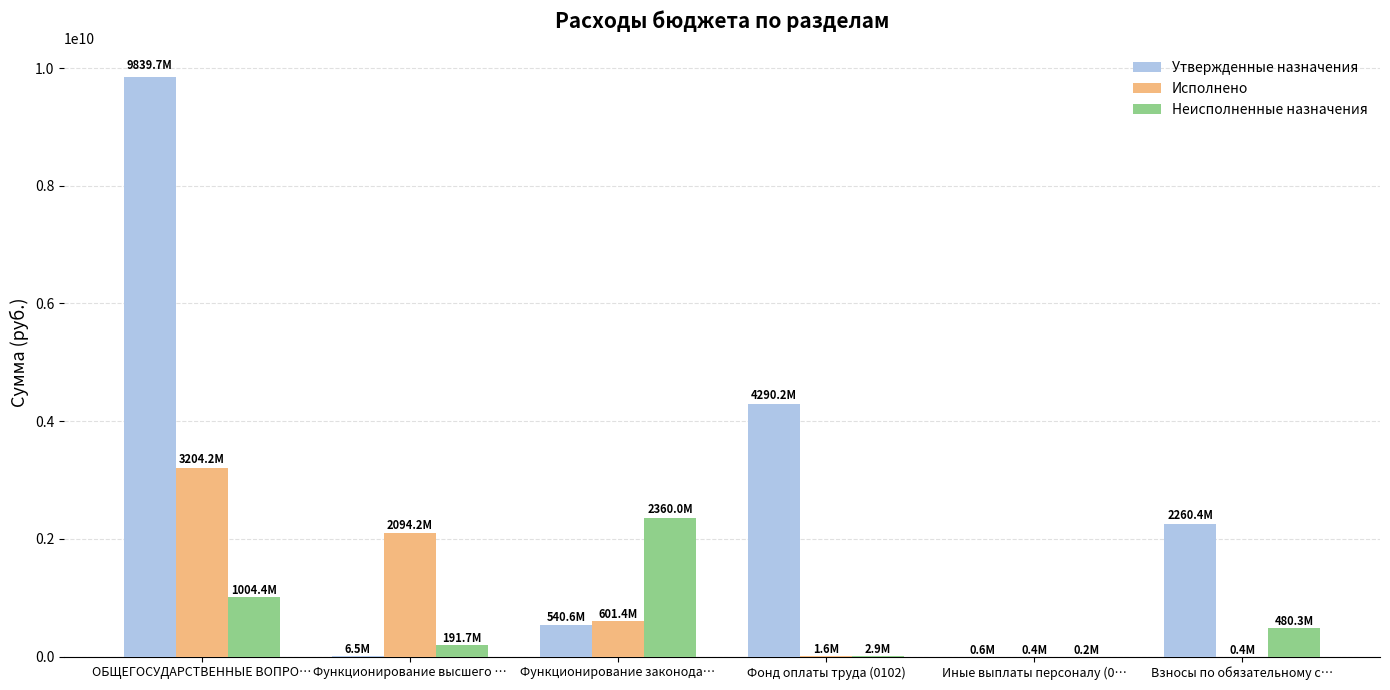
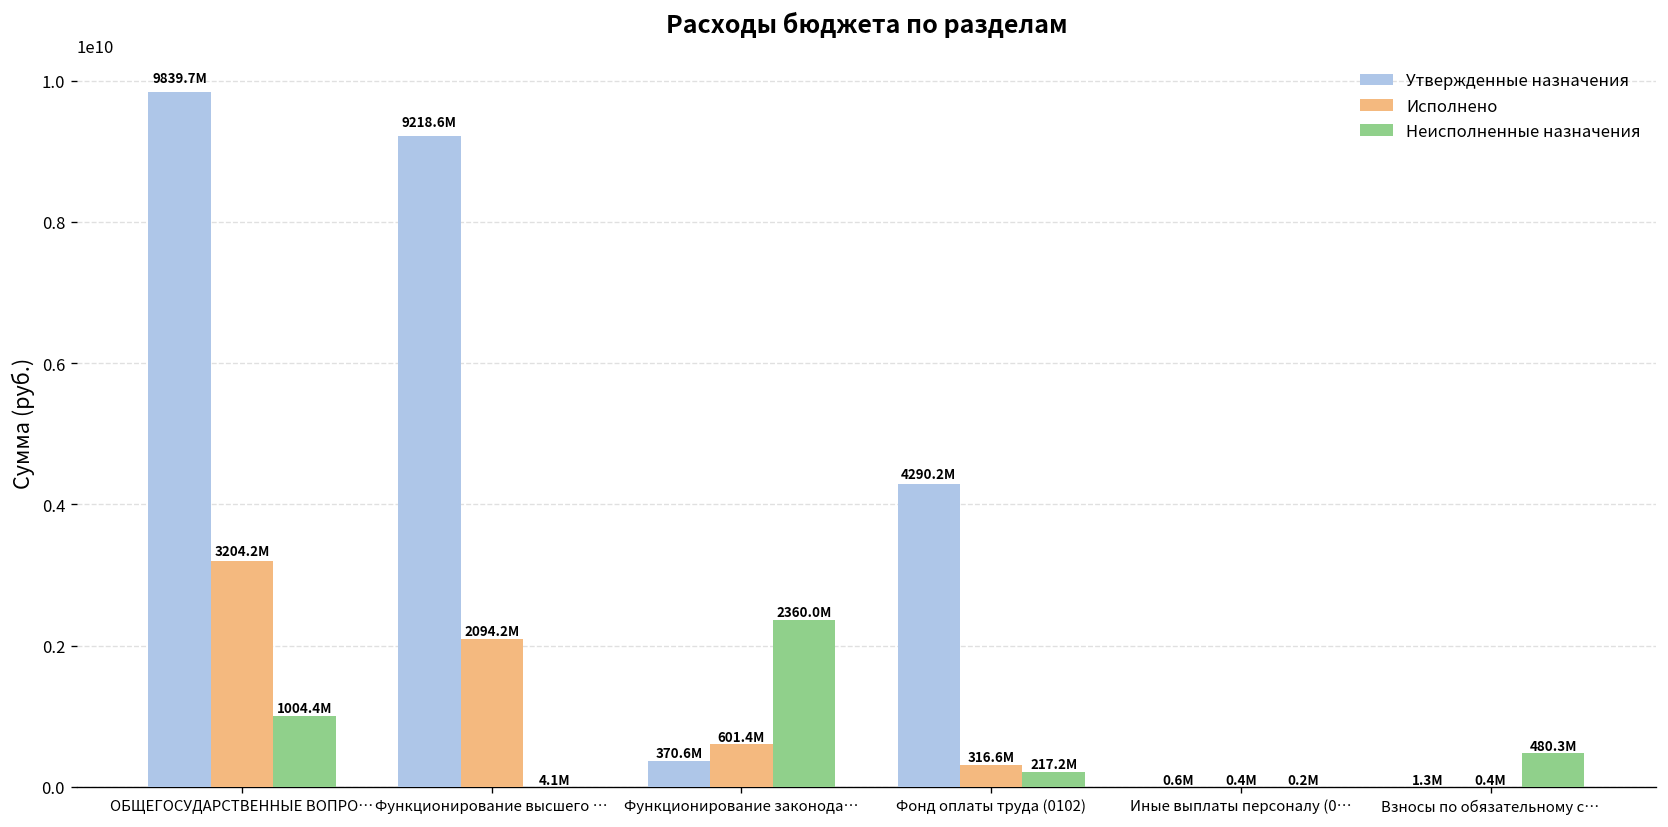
  {
    "Утвержденные назначения": {
      "ОБЩЕГОСУДАРСТВЕННЫЕ ВОПРО…": "9839.7M",
-     "Функционирование высшего …": "6.5M",
-     "Функционирование законода…": "540.6M",
+     "Функционирование высшего …": "9218.6M",
+     "Функционирование законода…": "370.6M",
      "Фонд оплаты труда (0102)": "4290.2M",
      "Иные выплаты персоналу (0…": "0.6M",
-     "Взносы по обязательному с…": "2260.4M"
+     "Взносы по обязательному с…": "1.3M"
    },
    "Исполнено": {
      "ОБЩЕГОСУДАРСТВЕННЫЕ ВОПРО…": "3204.2M",
      "Функционирование высшего …": "2094.2M",
      "Функционирование законода…": "601.4M",
-     "Фонд оплаты труда (0102)": "1.6M",
+     "Фонд оплаты труда (0102)": "316.6M",
      "Иные выплаты персоналу (0…": "0.4M",
      "Взносы по обязательному с…": "0.4M"
    },
    "Неисполненные назначения": {
      "ОБЩЕГОСУДАРСТВЕННЫЕ ВОПРО…": "1004.4M",
-     "Функционирование высшего …": "191.7M",
+     "Функционирование высшего …": "4.1M",
      "Функционирование законода…": "2360.0M",
-     "Фонд оплаты труда (0102)": "2.9M",
+     "Фонд оплаты труда (0102)": "217.2M",
      "Иные выплаты персоналу (0…": "0.2M",
      "Взносы по обязательному с…": "480.3M"
    }
  }
